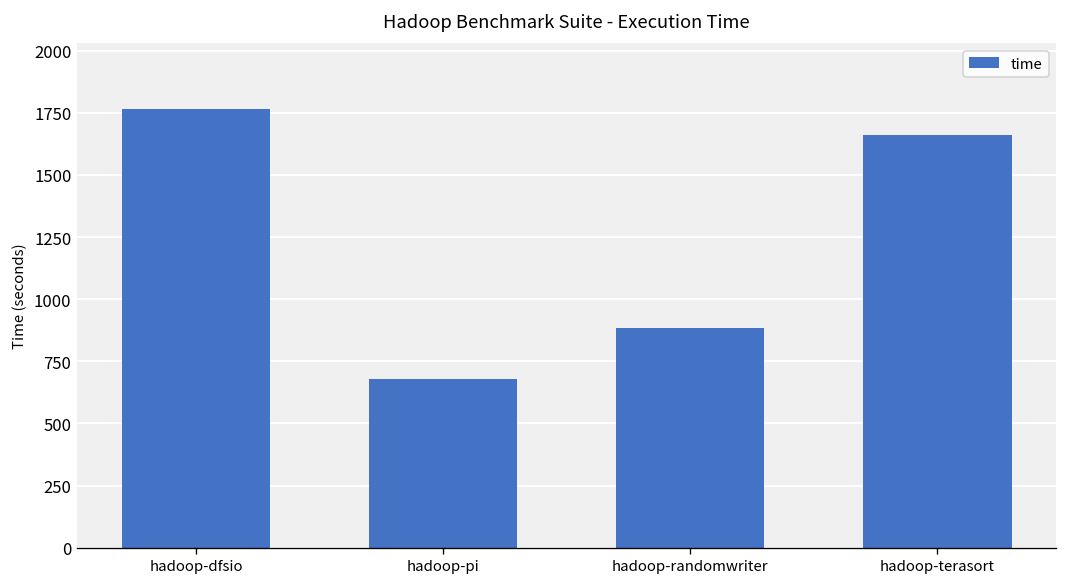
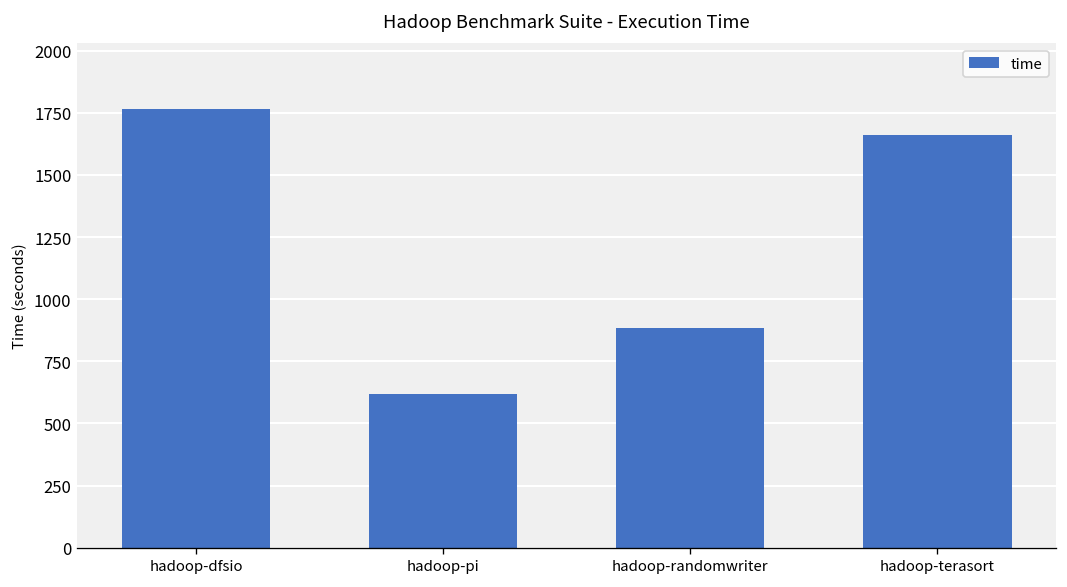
  {
    "hadoop-dfsio": 1770,
-   "hadoop-pi": 680,
+   "hadoop-pi": 620,
    "hadoop-randomwriter": 880,
    "hadoop-terasort": 1660
  }
